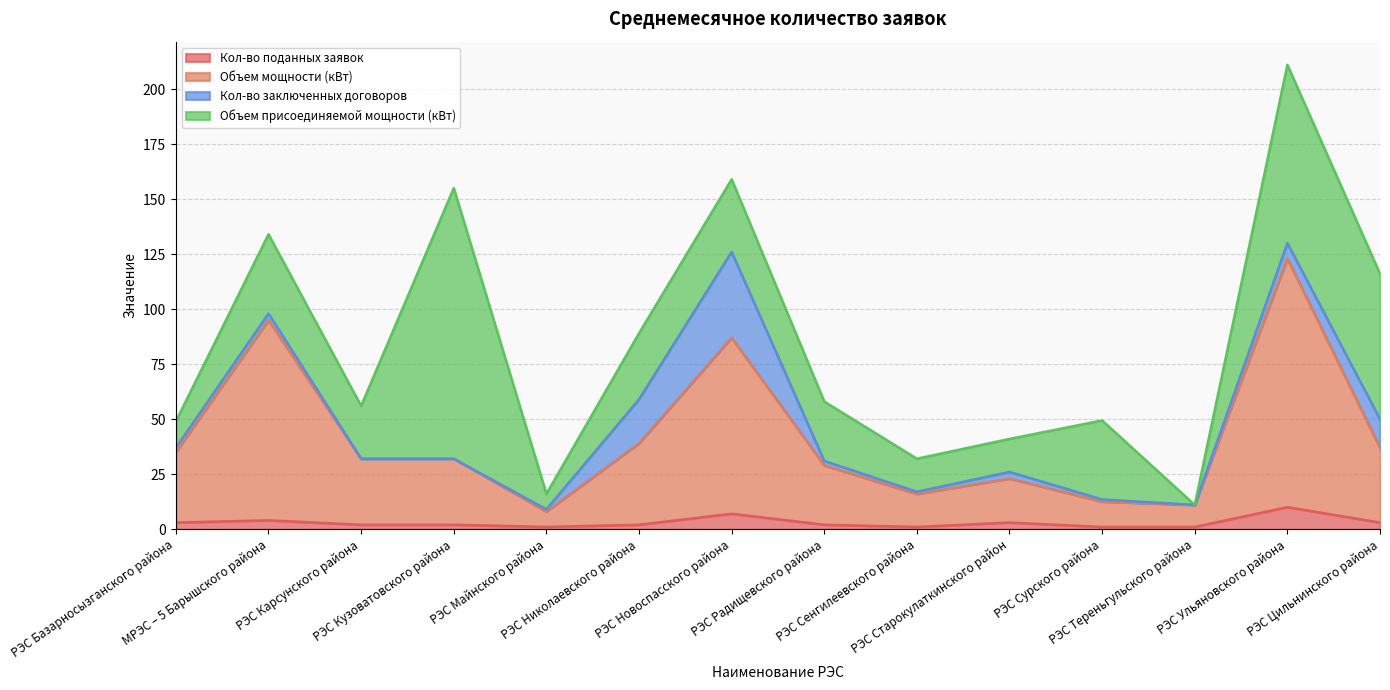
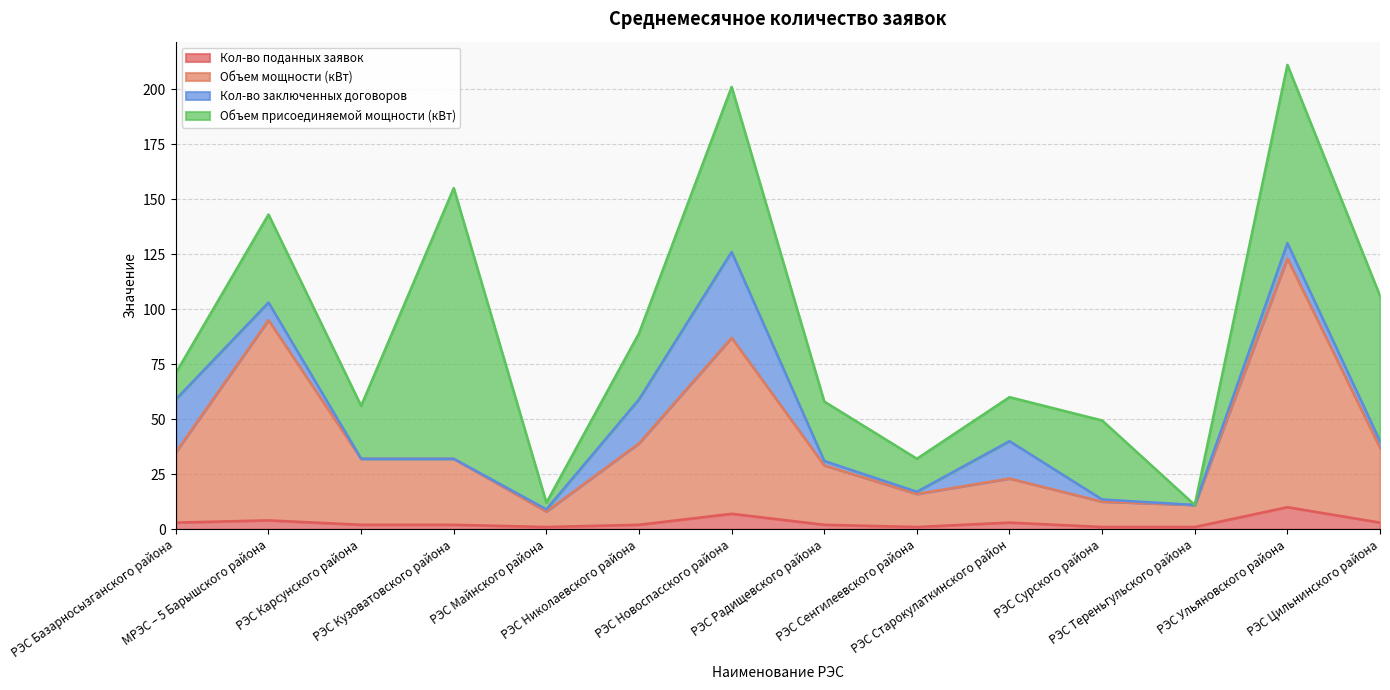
  {
    "Кол-во заключенных договоров": {
-     "РЭС Базарносызганского района": 2,
-     "МРЭС – 5 Барышского района": 3,
+     "РЭС Базарносызганского района": 24,
+     "МРЭС – 5 Барышского района": 8,
      "РЭС Николаевского района": 20,
      "РЭС Новоспасского района": 39,
      "РЭС Радищевского района": 2,
-     "РЭС Старокулаткинского район": 3,
+     "РЭС Старокулаткинского район": 17,
      "РЭС Ульяновского района": 7,
-     "РЭС Цильнинского района": 13
+     "РЭС Цильнинского района": 3
    },
    "Объем присоединяемой мощности (кВт)": {
      "РЭС Базарносызганского района": 12,
-     "МРЭС – 5 Барышского района": 36,
+     "МРЭС – 5 Барышского района": 40,
      "РЭС Карсунского района": 24,
      "РЭС Кузоватовского района": 123,
-     "РЭС Майнского района": 7,
+     "РЭС Майнского района": 3,
      "РЭС Николаевского района": 30,
-     "РЭС Новоспасского района": 33,
+     "РЭС Новоспасского района": 75,
      "РЭС Радищевского района": 27,
      "РЭС Сенгилеевского района": 15,
-     "РЭС Старокулаткинского район": 15,
+     "РЭС Старокулаткинского район": 20,
      "РЭС Сурского района": 36,
      "РЭС Ульяновского района": 81,
      "РЭС Цильнинского района": 66
    }
  }
